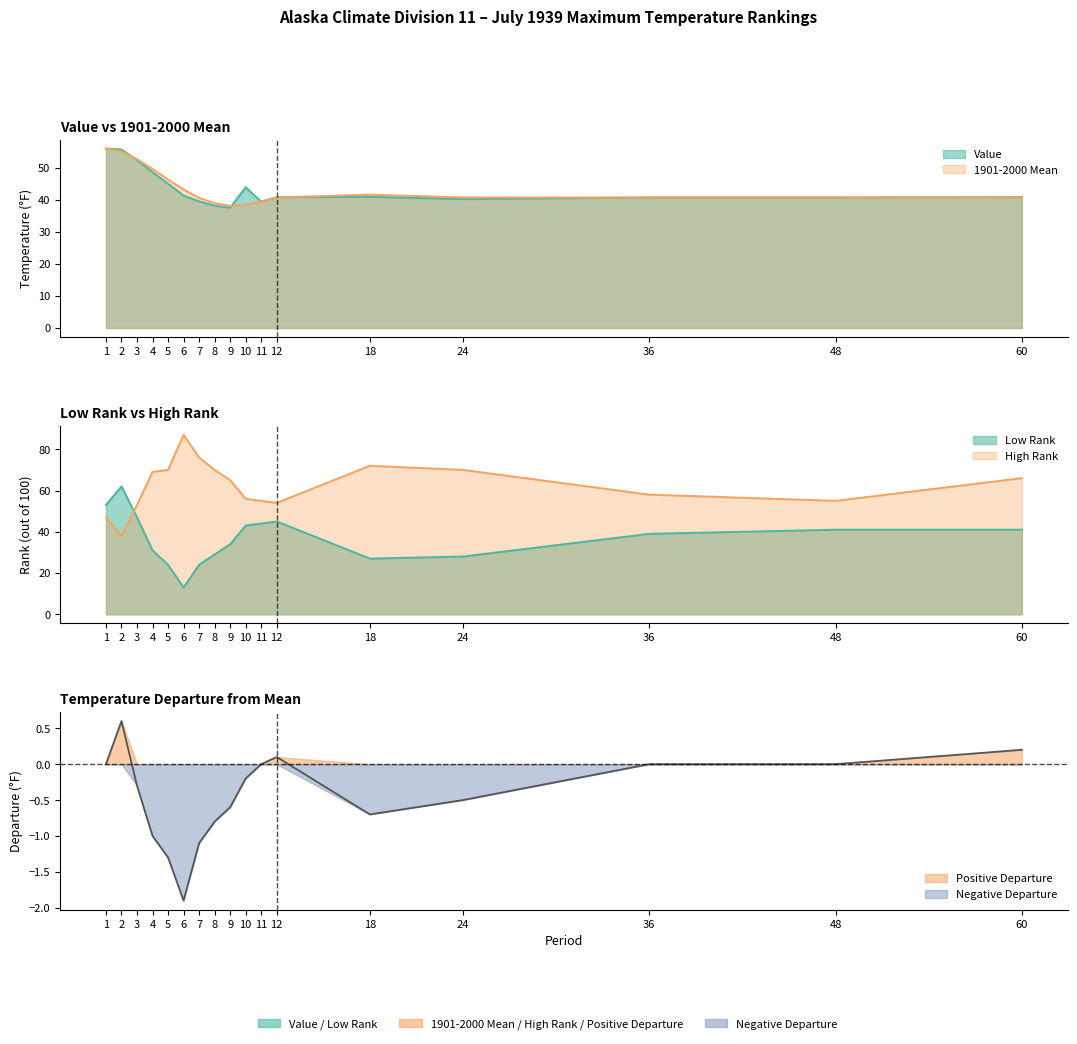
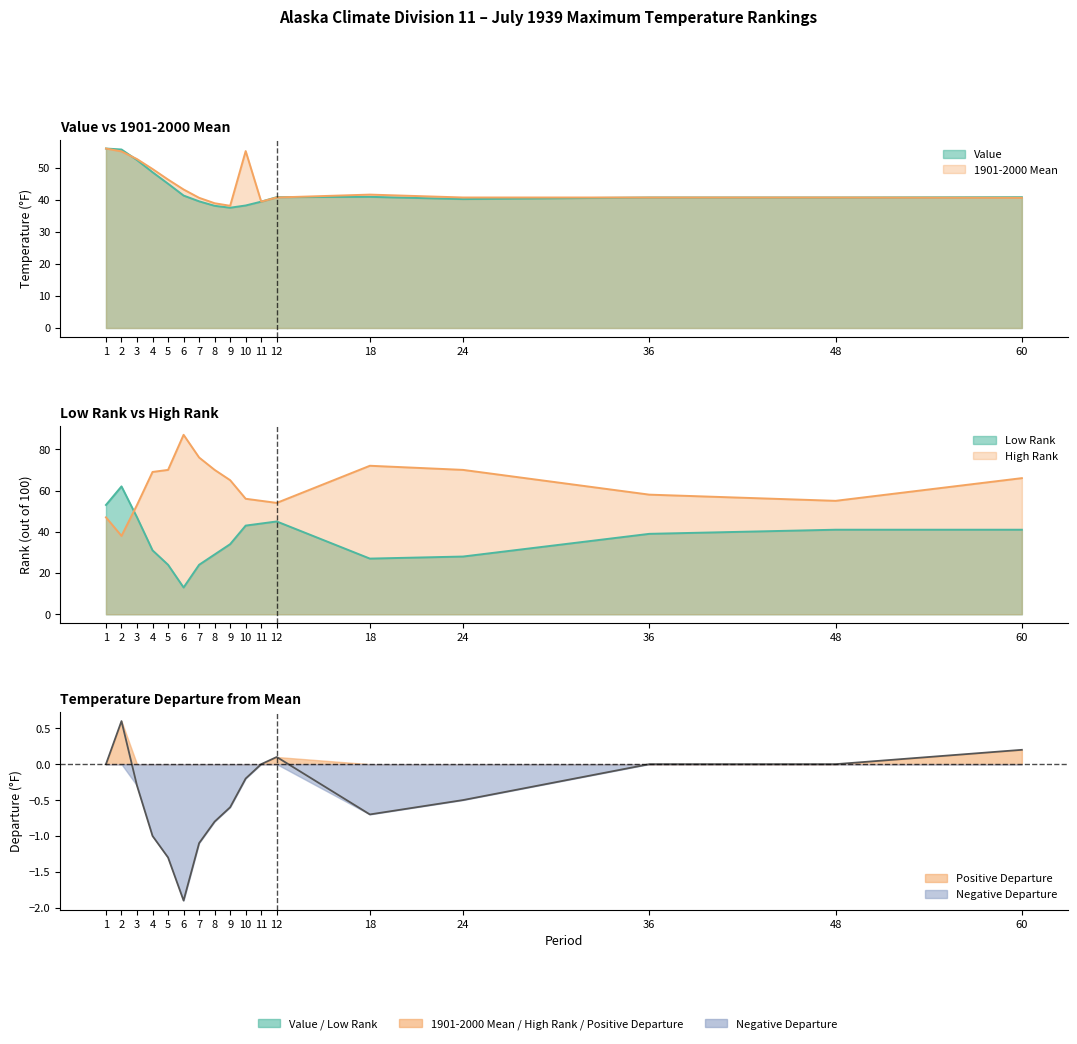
  {
    "Value vs 1901-2000 Mean": {
      "Value": {
        "4": 49,
        "5": 45,
        "6": 41,
        "7": 40,
-       "10": 44
+       "10": 38
      },
      "1901-2000 Mean": {
        "4": 50,
        "5": 46,
        "6": 43,
        "7": 41,
-       "10": 39
+       "10": 55
      }
    },
    "Low Rank vs High Rank": {
      "Low Rank": {
        "1": 53,
        "2": 62,
        "3": 47,
        "4": 31,
        "5": 24,
        "6": 13,
        "7": 24,
        "8": 29,
        "9": 34,
        "10": 43,
        "11": 44,
        "12": 45,
        "18": 27,
        "24": 28,
        "36": 39,
        "48": 41,
        "60": 41
      },
      "High Rank": {
        "1": 47,
        "2": 38,
        "3": 53,
        "4": 69,
        "5": 70,
        "6": 87,
        "7": 76,
        "8": 70,
        "9": 65,
        "10": 56,
        "11": 55,
        "12": 54,
        "18": 72,
        "24": 70,
        "36": 58,
        "48": 55,
        "60": 66
      }
    }
  }
